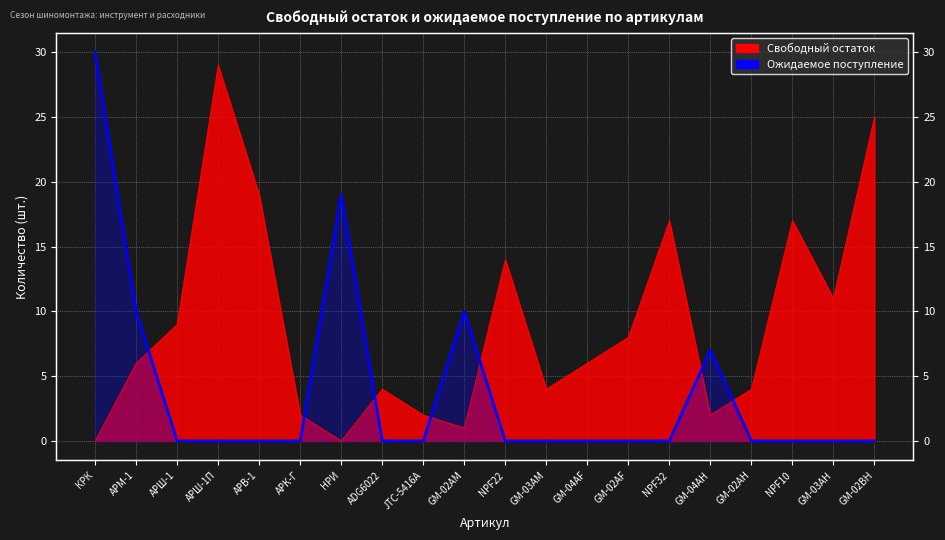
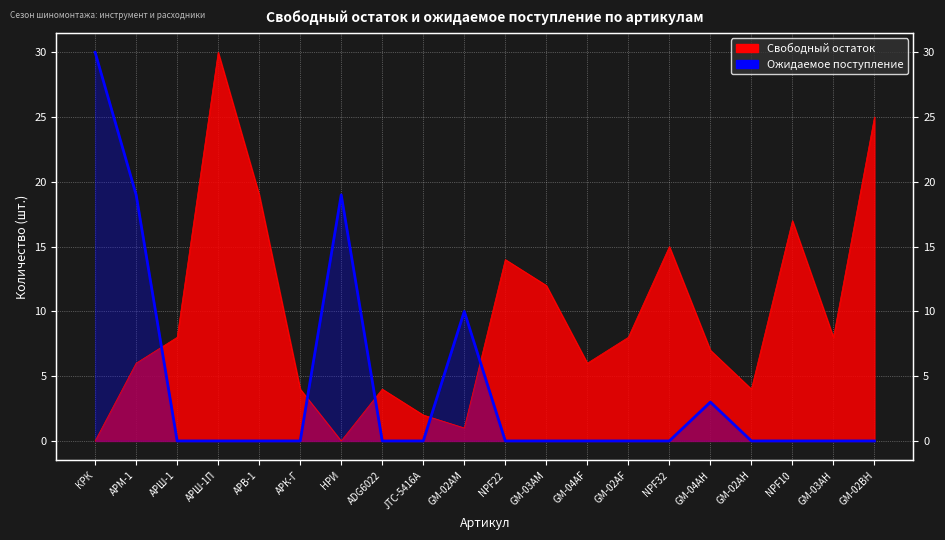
  {
    "Свободный остаток": {
      "КРК": 0,
      "АРМ-1": 6,
-     "АРШ-1": 9,
-     "АРШ-1П": 29,
+     "АРШ-1": 8,
+     "АРШ-1П": 30,
      "АРВ-1": 19,
-     "АРК-Г": 2,
+     "АРК-Г": 4,
      "НРИ": 0,
      "ADG6022": 4,
      "JTC-5416A": 2,
      "GM-02AM": 1,
      "NPF22": 14,
-     "GM-03AM": 4,
+     "GM-03AM": 12,
      "GM-04AF": 6,
      "GM-02AF": 8,
-     "NPF32": 17,
-     "GM-04AH": 2,
+     "NPF32": 15,
+     "GM-04AH": 7,
      "GM-02AH": 4,
      "NPF10": 17,
-     "GM-03AH": 11,
+     "GM-03AH": 8,
      "GM-02BH": 25
    },
    "Ожидаемое поступление": {
      "КРК": 30,
-     "АРМ-1": 10,
+     "АРМ-1": 19,
      "АРШ-1": 0,
      "АРШ-1П": 0,
      "АРВ-1": 0,
      "АРК-Г": 0,
      "НРИ": 19,
      "ADG6022": 0,
      "JTC-5416A": 0,
      "GM-02AM": 10,
      "NPF22": 0,
      "GM-03AM": 0,
      "GM-04AF": 0,
      "GM-02AF": 0,
      "NPF32": 0,
-     "GM-04AH": 7,
+     "GM-04AH": 3,
      "GM-02AH": 0,
      "NPF10": 0,
      "GM-03AH": 0,
      "GM-02BH": 0
    }
  }
